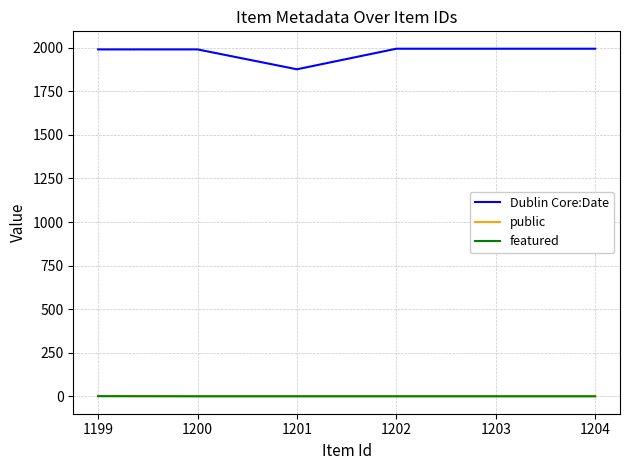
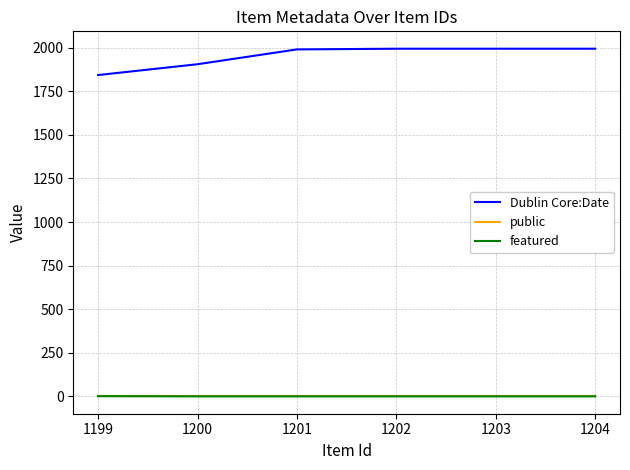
  {
    "Dublin Core:Date": {
-     "1199": 1990,
-     "1200": 1990,
-     "1201": 1880,
+     "1199": 1840,
+     "1200": 1910,
+     "1201": 1990,
      "1202": 1990,
      "1203": 1990,
      "1204": 1990
    },
    "featured": {
      "1199": 0,
      "1200": 0,
      "1201": 0,
      "1202": 0,
      "1203": 0,
      "1204": 0
    }
  }
